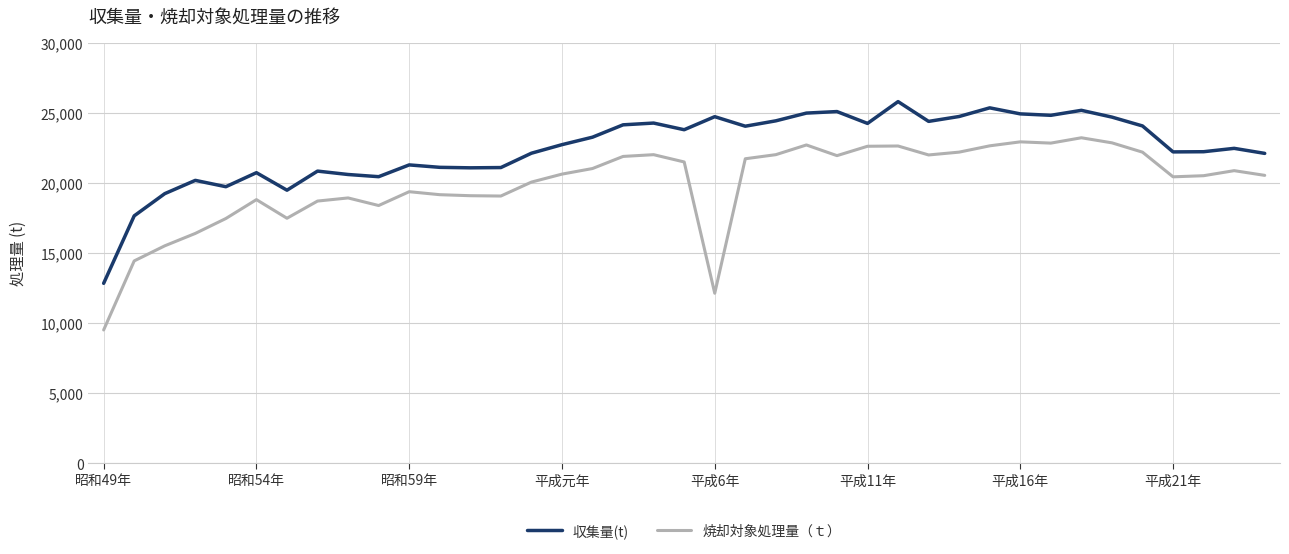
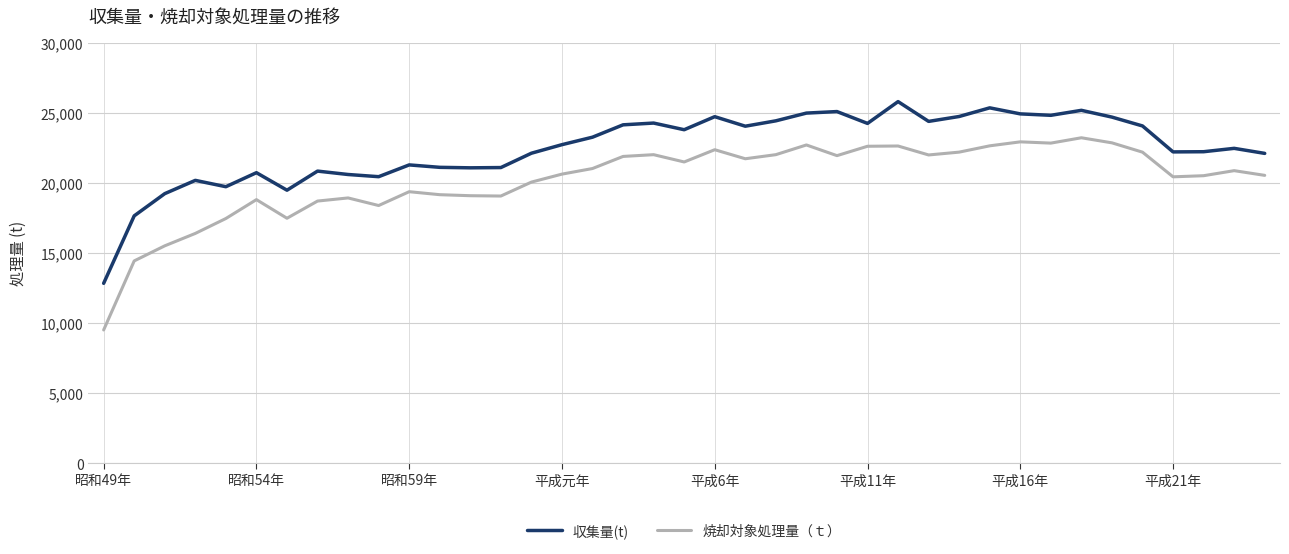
  {
    "収集量(t)": {
      "昭和49年": "12,800",
      "昭和54年": "20,700",
      "昭和59年": "21,300",
      "平成元年": "22,700",
      "平成6年": "24,700",
      "平成11年": "24,300",
      "平成16年": "24,900",
      "平成21年": "22,200"
    },
    "焼却対象処理量（ｔ）": {
      "昭和49年": "9,500",
      "昭和54年": "18,800",
      "昭和59年": "19,400",
      "平成元年": "20,600",
-     "平成6年": "12,100",
+     "平成6年": "22,400",
      "平成11年": "22,600",
      "平成16年": "22,900",
      "平成21年": "20,400"
    }
  }
